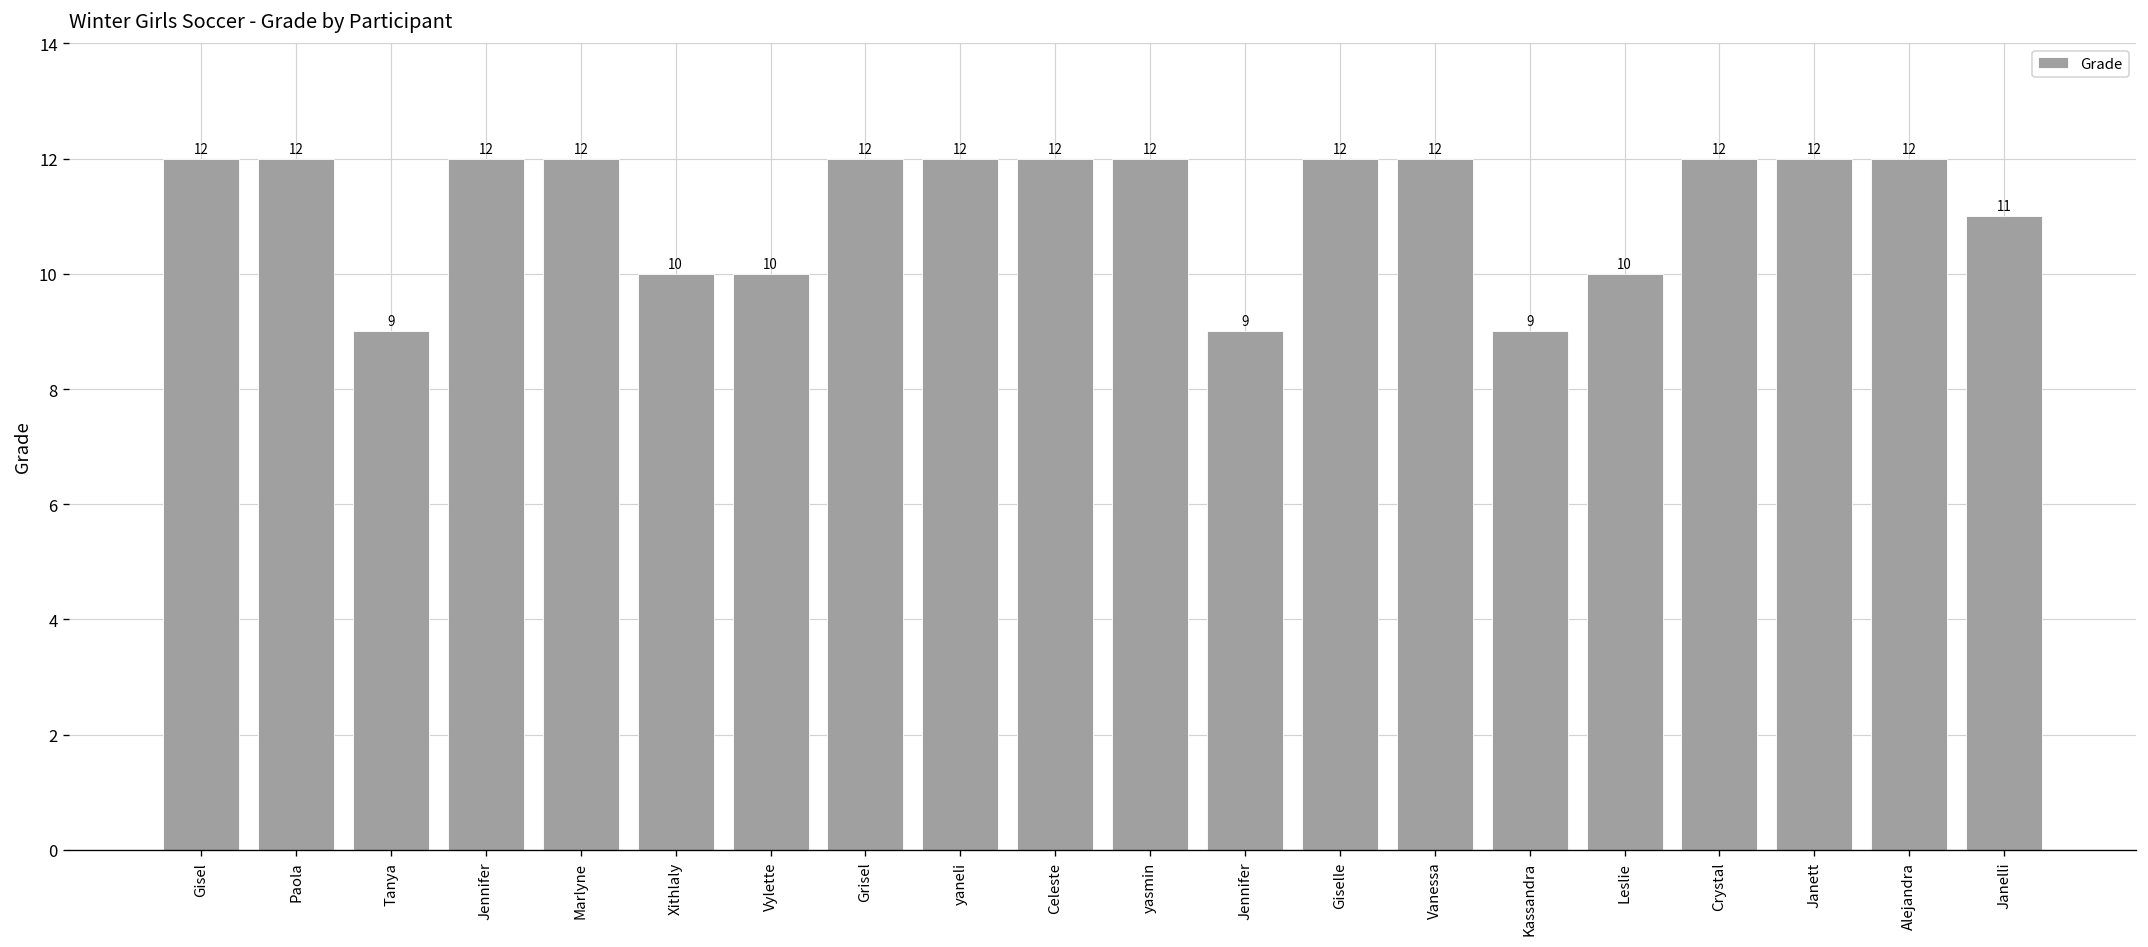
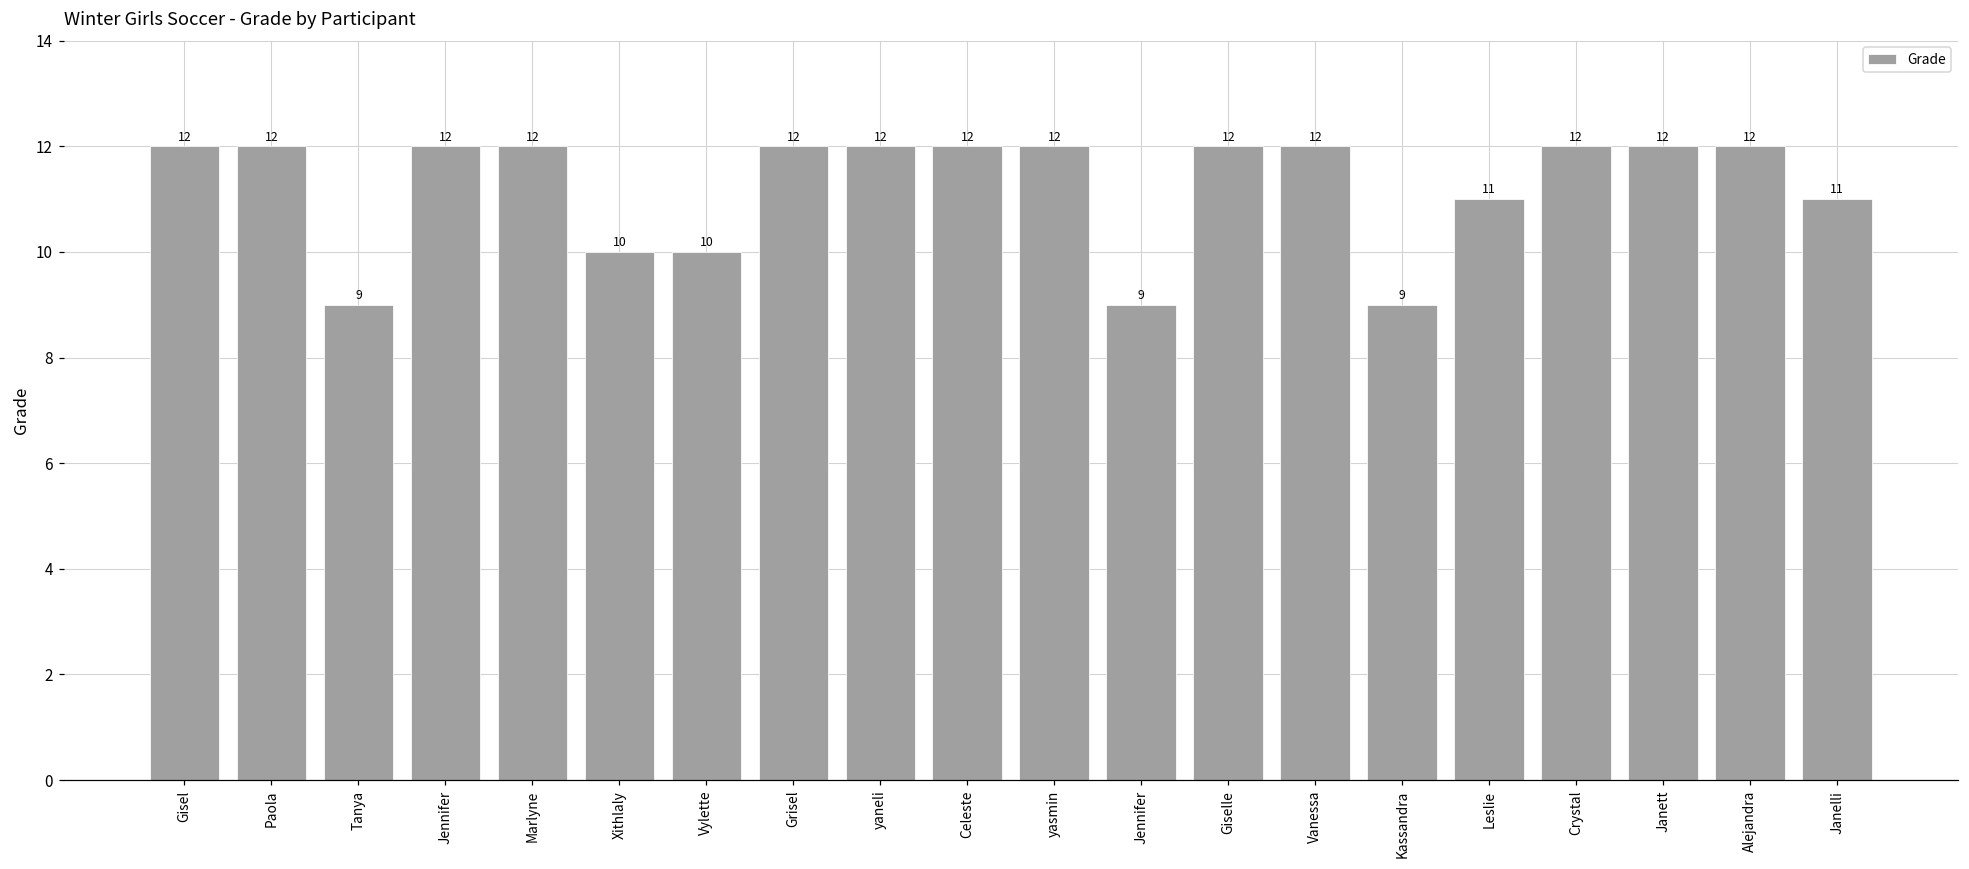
  {
    "Gisel": 12,
    "Paola": 12,
    "Tanya": 9,
    "Marlyne": 12,
    "Xithlaly": 10,
    "Vylette": 10,
    "Grisel": 12,
    "yaneli": 12,
    "Celeste": 12,
    "yasmin": 12,
    "Giselle": 12,
    "Vanessa": 12,
    "Kassandra": 9,
-   "Leslie": 10,
+   "Leslie": 11,
    "Crystal": 12,
    "Janett": 12,
    "Alejandra": 12,
    "Janelli": 11
  }
